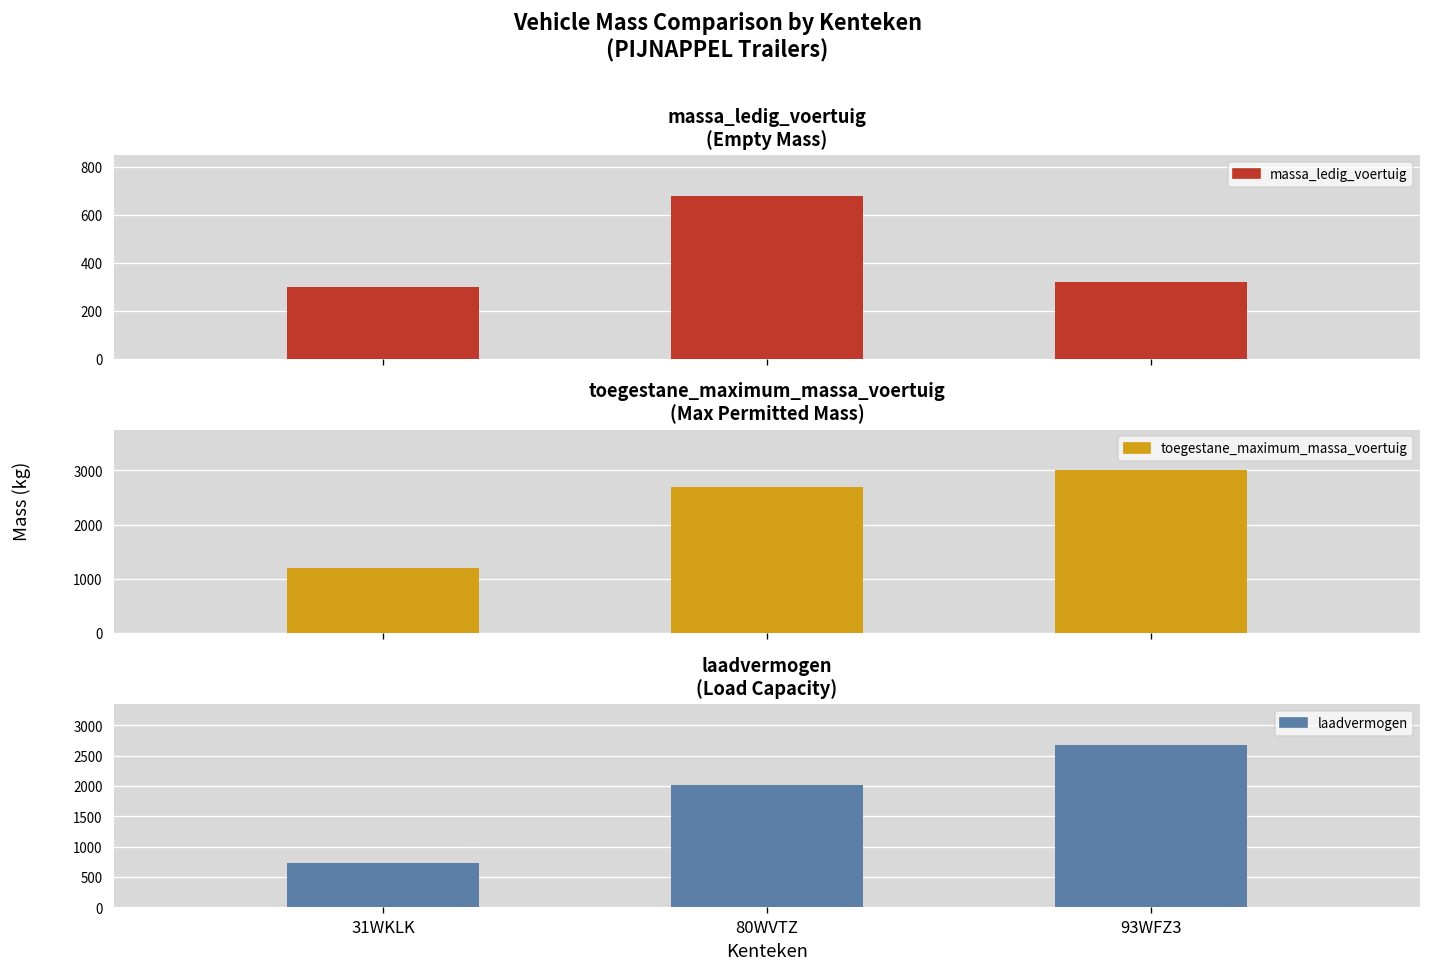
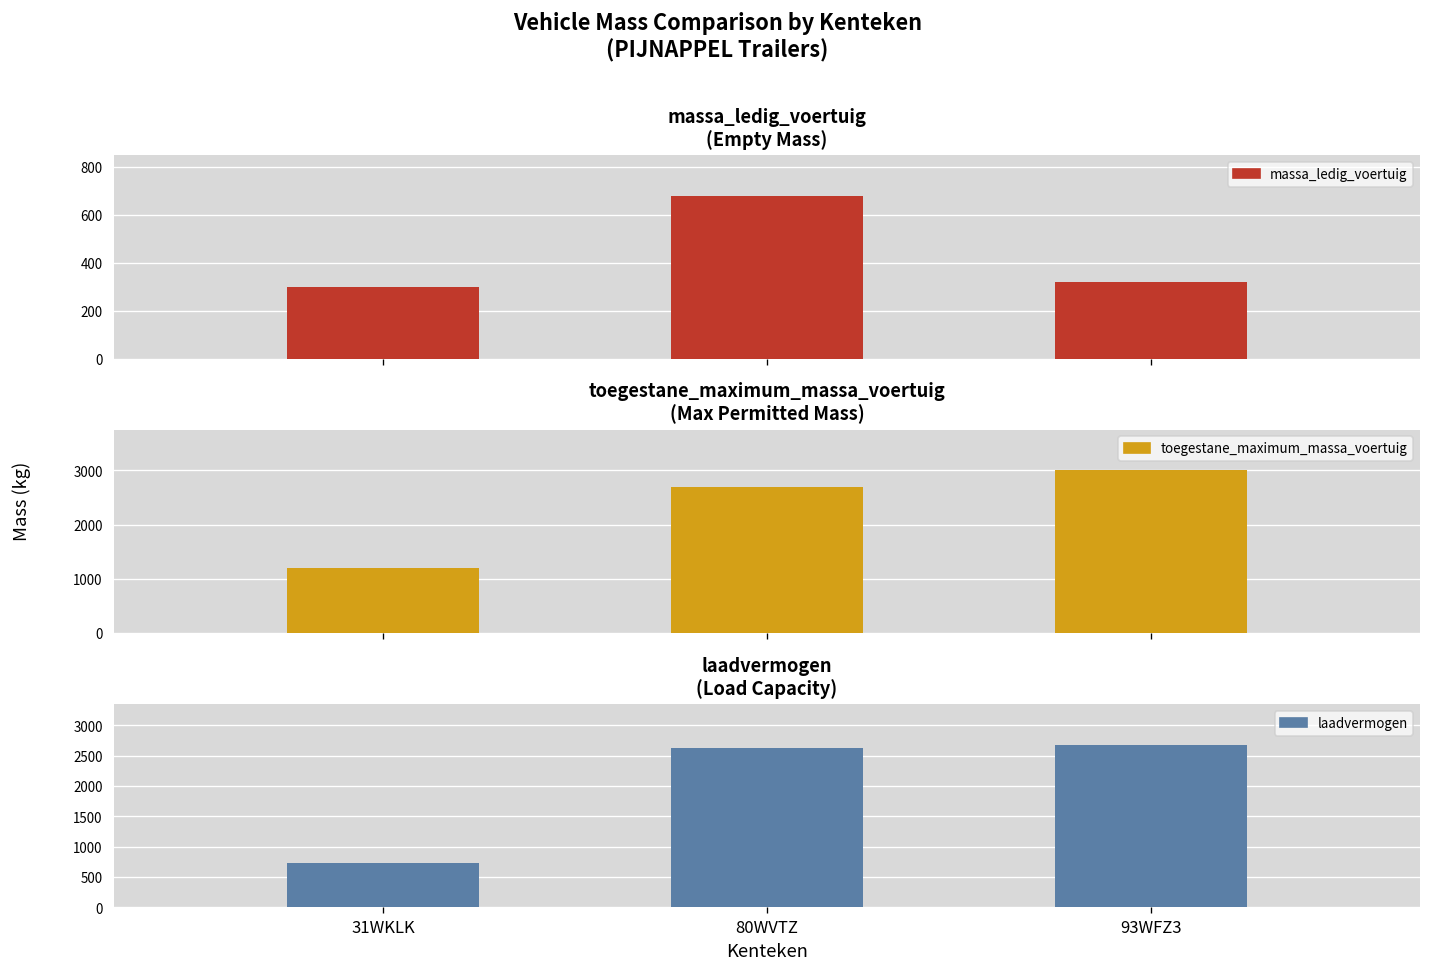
  {
    "laadvermogen (Load Capacity)": {
      "31WKLK": 700,
-     "80WVTZ": 2000,
+     "80WVTZ": 2600,
      "93WFZ3": 2700
    }
  }
